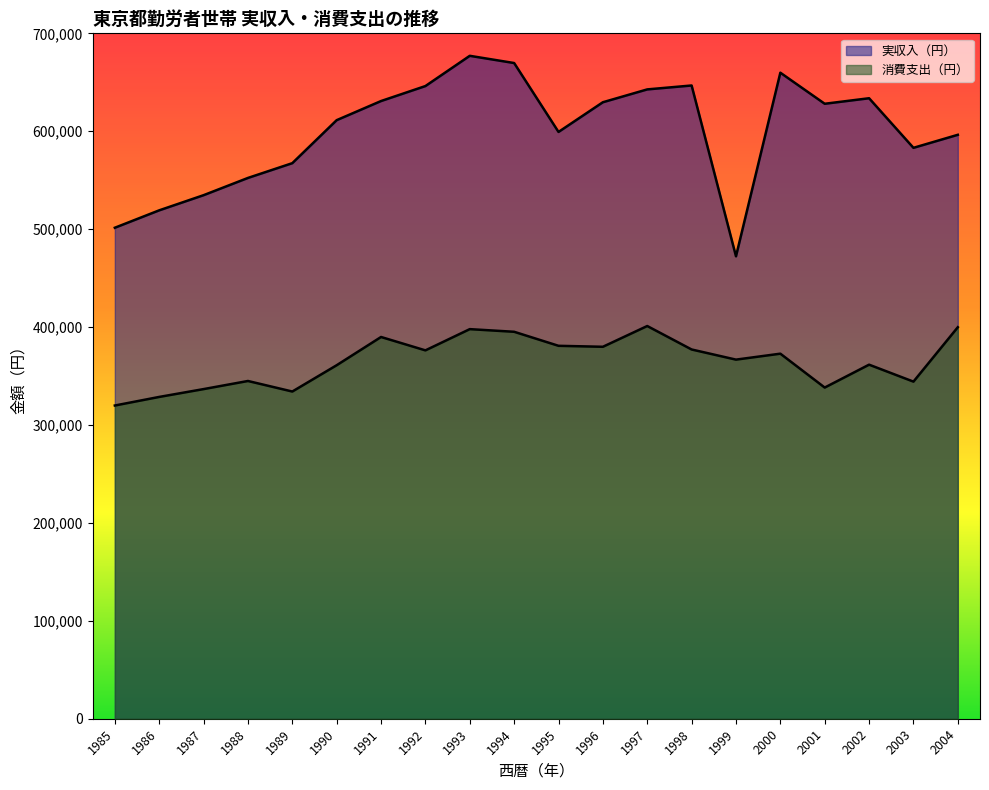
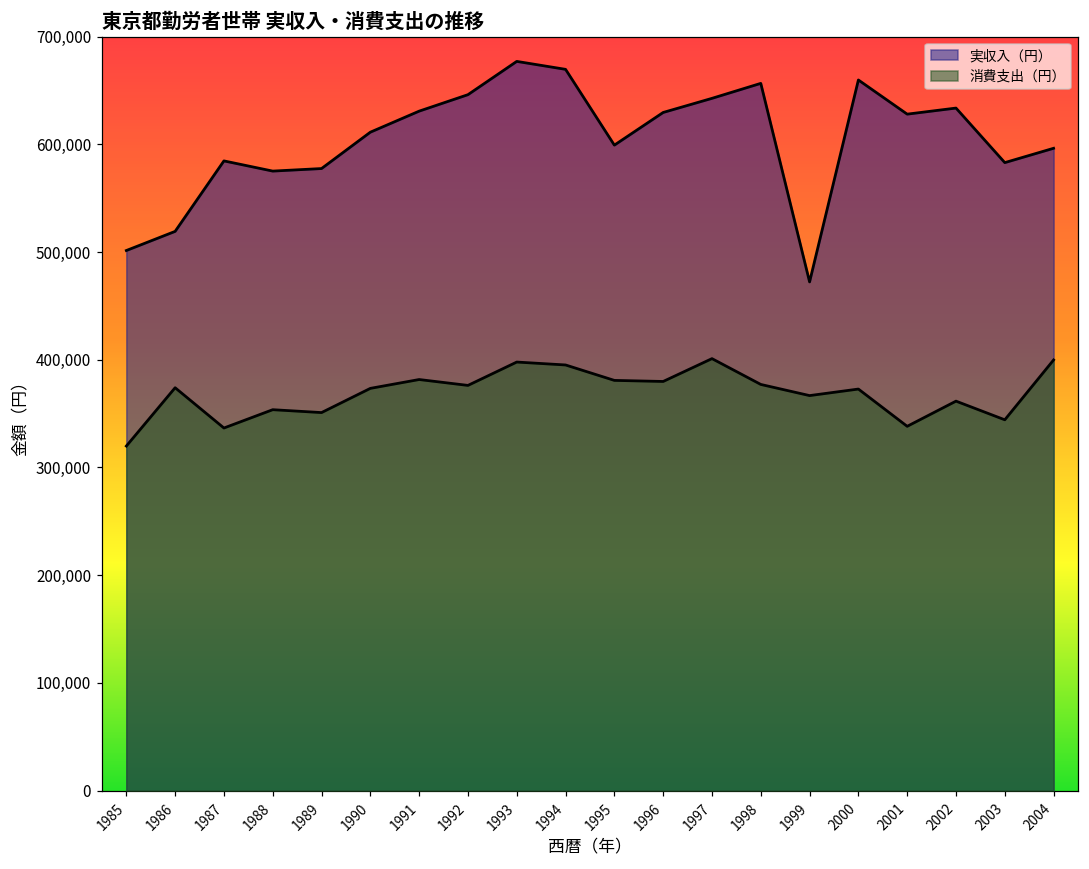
  {
    "実収入（円）": {
      "1985": "500,000",
      "1986": "520,000",
-     "1987": "530,000",
-     "1988": "550,000",
-     "1989": "570,000",
+     "1987": "580,000",
+     "1988": "580,000",
+     "1989": "580,000",
      "1990": "610,000",
      "1991": "630,000",
      "1992": "650,000",
      "1993": "680,000",
      "1994": "670,000",
      "1995": "600,000",
      "1996": "630,000",
      "1997": "640,000",
-     "1998": "650,000",
+     "1998": "660,000",
      "1999": "470,000",
      "2000": "660,000",
      "2001": "630,000",
      "2002": "630,000",
      "2003": "580,000",
      "2004": "600,000"
    },
    "消費支出（円）": {
      "1985": "320,000",
-     "1986": "330,000",
+     "1986": "370,000",
      "1987": "340,000",
-     "1988": "340,000",
-     "1989": "330,000",
-     "1990": "360,000",
-     "1991": "390,000",
+     "1988": "350,000",
+     "1989": "350,000",
+     "1990": "370,000",
+     "1991": "380,000",
      "1992": "380,000",
      "1993": "400,000",
      "1994": "400,000",
      "1995": "380,000",
      "1996": "380,000",
      "1997": "400,000",
      "1998": "380,000",
      "1999": "370,000",
      "2000": "370,000",
      "2001": "340,000",
      "2002": "360,000",
      "2003": "340,000",
      "2004": "400,000"
    }
  }
